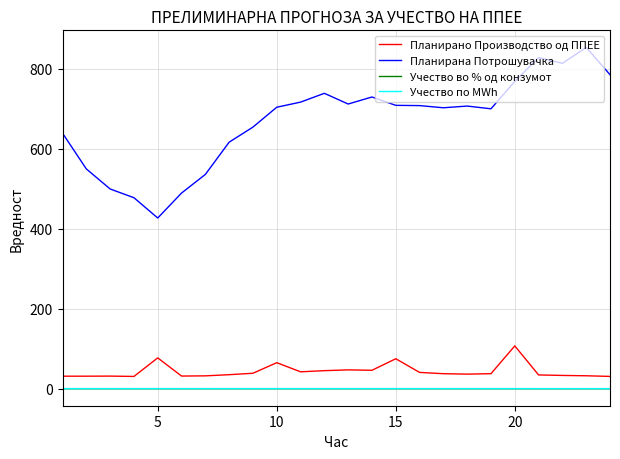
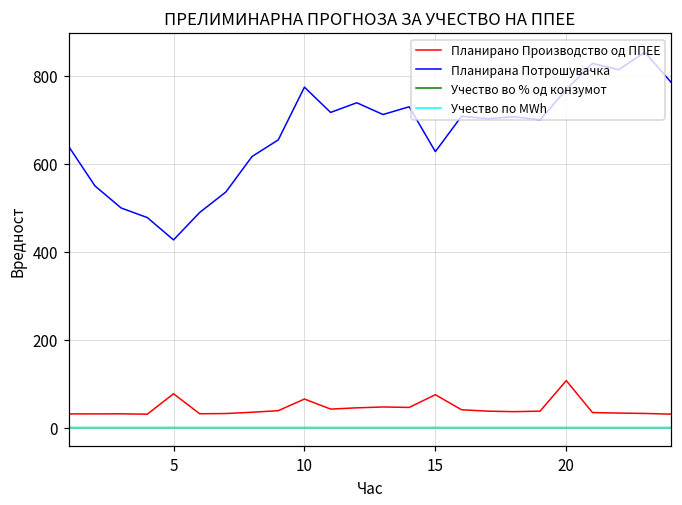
  {
    "Планирано Производство од ППЕЕ": {
      "5": 80,
      "10": 60,
      "15": 70,
      "20": 110
    },
    "Планирана Потрошувачка": {
      "5": 430,
-     "10": 700,
-     "15": 710
+     "10": 770,
+     "15": 630
    },
    "Учество по MWh": {
      "5": 0,
      "10": 0,
      "15": 0,
      "20": 0
    }
  }
